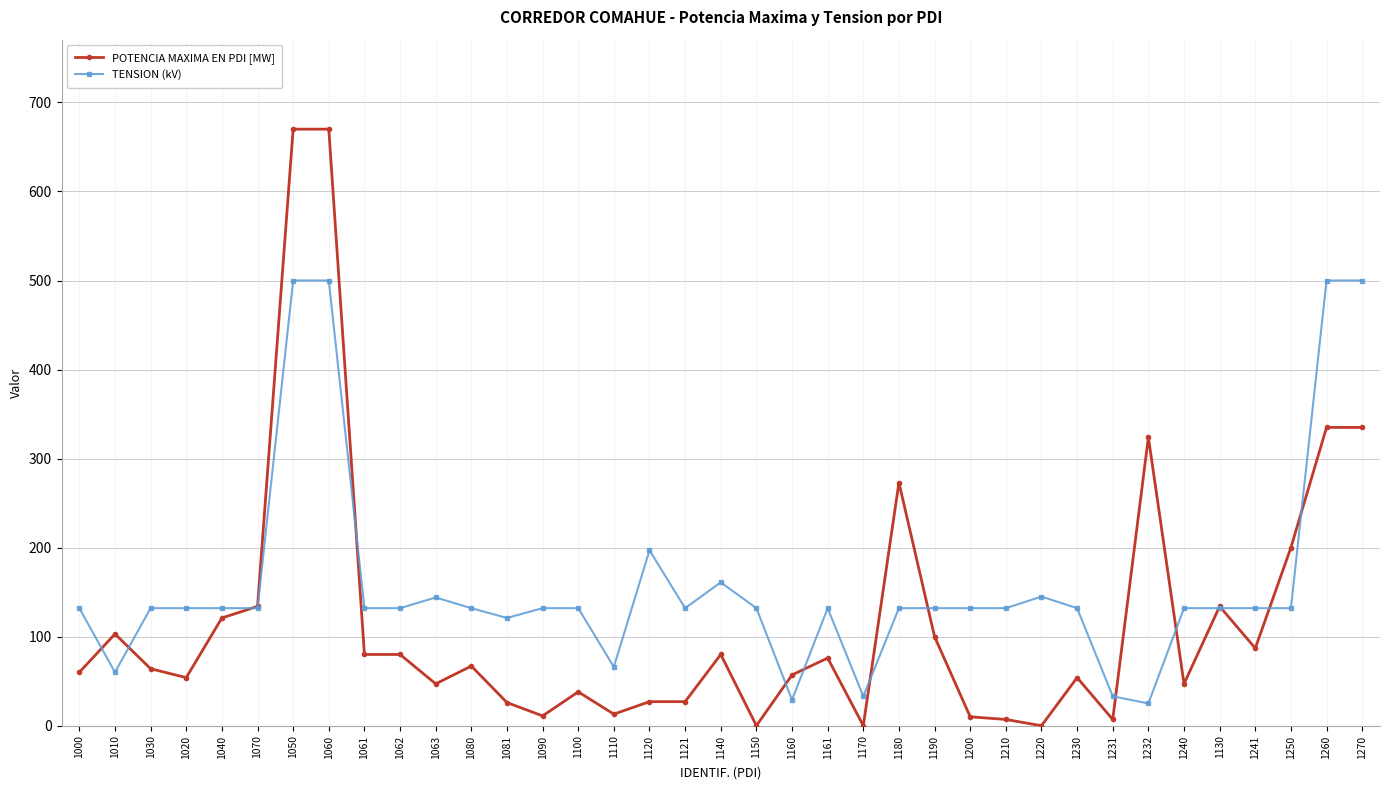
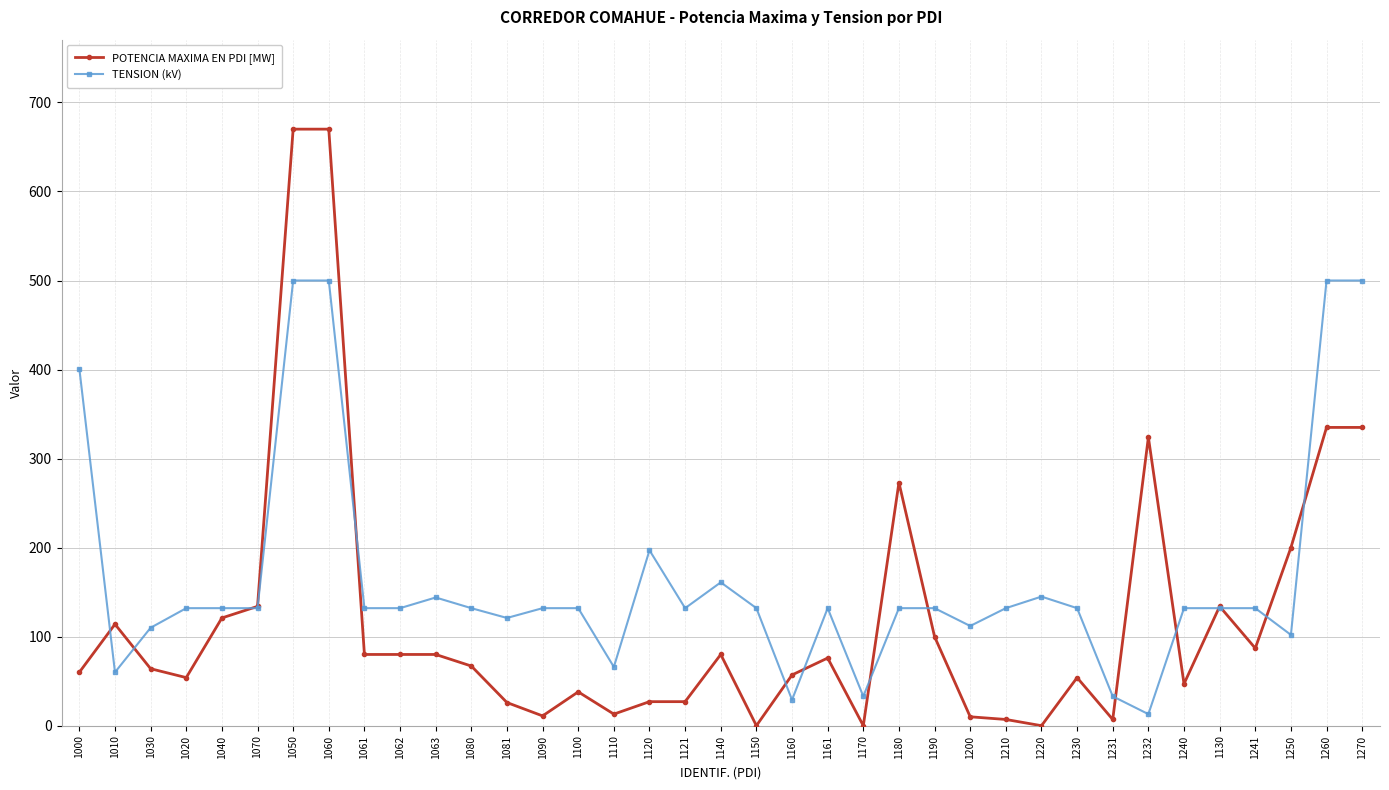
  {
    "POTENCIA MAXIMA EN PDI [MW]": {
      "1000": 60,
-     "1010": 100,
+     "1010": 110,
      "1030": 60,
      "1020": 50,
      "1040": 120,
      "1050": 670,
      "1060": 670,
      "1061": 80,
      "1062": 80,
-     "1063": 50,
+     "1063": 80,
      "1080": 70,
      "1081": 30,
      "1090": 10,
      "1100": 40,
      "1110": 10,
      "1120": 30,
      "1121": 30,
      "1140": 80,
      "1150": 0,
      "1160": 60,
      "1161": 80,
      "1170": 0,
      "1180": 270,
      "1190": 100,
      "1200": 10,
      "1210": 10,
      "1220": 0,
      "1230": 50,
      "1231": 10,
      "1232": 320,
      "1240": 50,
      "1241": 90,
      "1250": 200,
      "1260": 340,
      "1270": 340
    },
    "TENSION (kV)": {
-     "1000": 130,
+     "1000": 400,
      "1010": 60,
-     "1030": 130,
+     "1030": 110,
      "1020": 130,
      "1040": 130,
      "1050": 500,
      "1060": 500,
      "1061": 130,
      "1062": 130,
      "1063": 140,
      "1080": 130,
      "1081": 120,
      "1090": 130,
      "1100": 130,
      "1110": 70,
      "1120": 200,
      "1121": 130,
      "1140": 160,
      "1150": 130,
      "1160": 30,
      "1161": 130,
      "1170": 30,
      "1180": 130,
      "1190": 130,
-     "1200": 130,
+     "1200": 110,
      "1210": 130,
      "1220": 150,
      "1230": 130,
      "1231": 30,
-     "1232": 30,
+     "1232": 10,
      "1240": 130,
      "1241": 130,
-     "1250": 130,
+     "1250": 100,
      "1260": 500,
      "1270": 500
    }
  }
